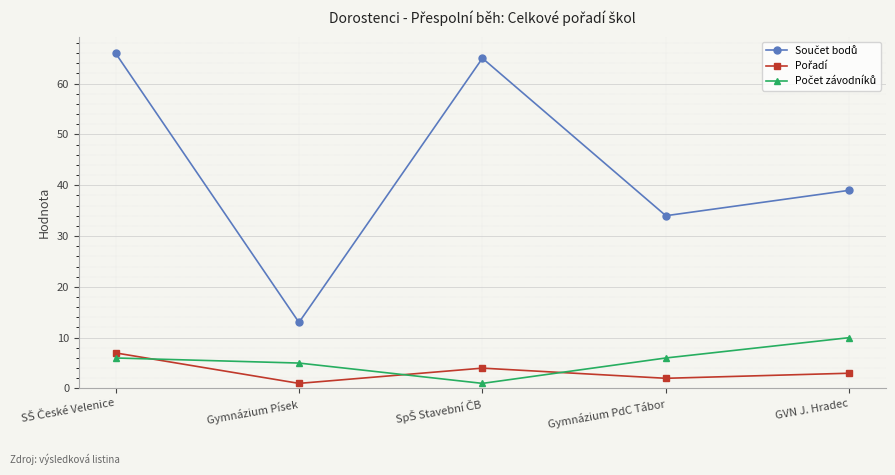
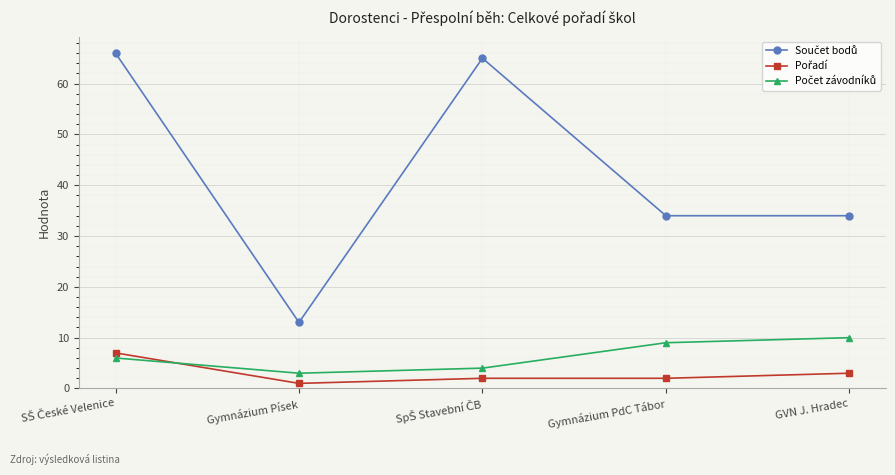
  {
    "Součet bodů": {
      "SŠ České Velenice": 66,
      "Gymnázium Písek": 13,
      "SpŠ Stavební ČB": 65,
      "Gymnázium PdC Tábor": 34,
-     "GVN J. Hradec": 39
+     "GVN J. Hradec": 34
    },
    "Pořadí": {
      "SŠ České Velenice": 7,
      "Gymnázium Písek": 1,
-     "SpŠ Stavební ČB": 4,
+     "SpŠ Stavební ČB": 2,
      "Gymnázium PdC Tábor": 2,
      "GVN J. Hradec": 3
    },
    "Počet závodníků": {
      "SŠ České Velenice": 6,
-     "Gymnázium Písek": 5,
-     "SpŠ Stavební ČB": 1,
-     "Gymnázium PdC Tábor": 6,
+     "Gymnázium Písek": 3,
+     "SpŠ Stavební ČB": 4,
+     "Gymnázium PdC Tábor": 9,
      "GVN J. Hradec": 10
    }
  }
